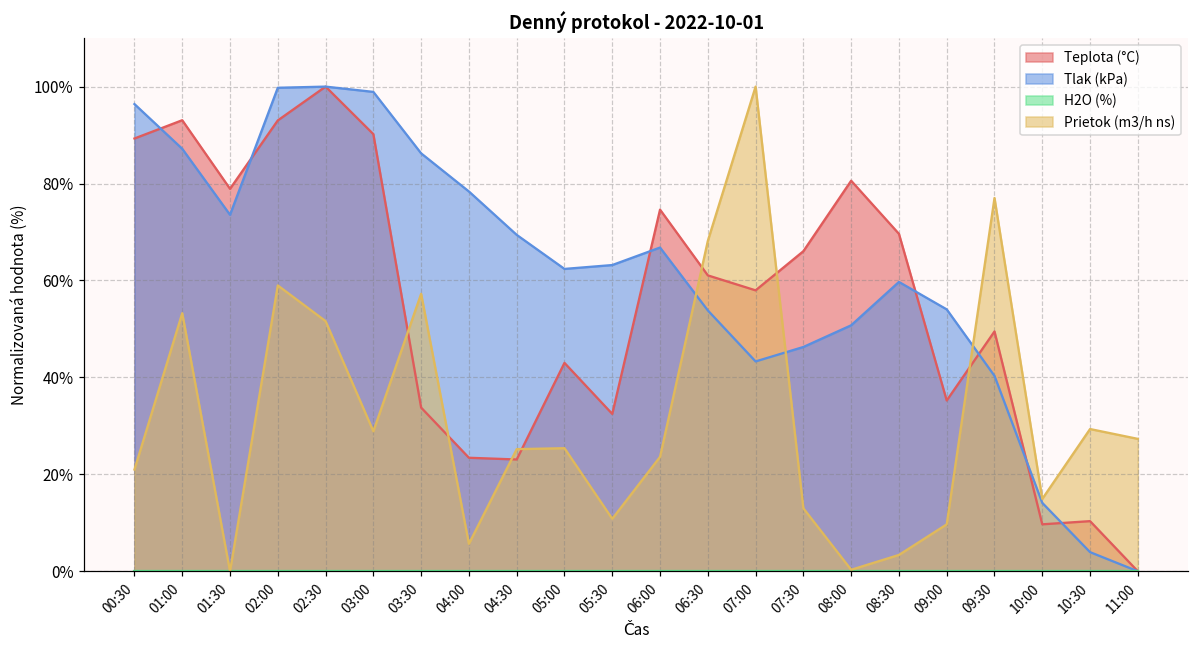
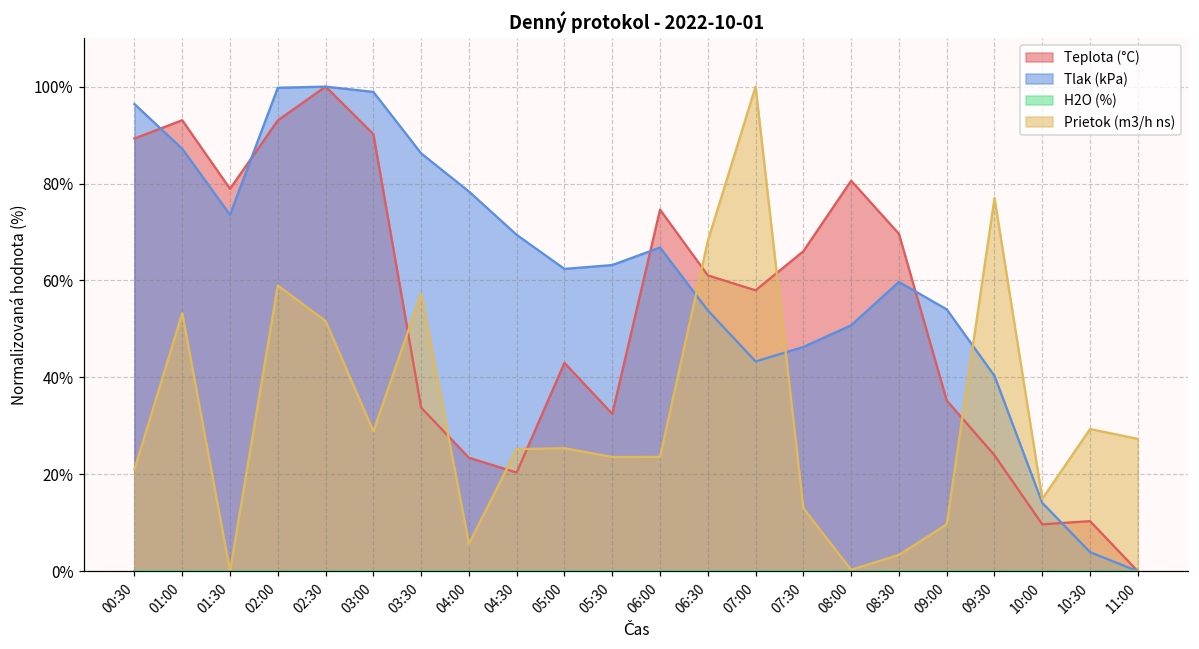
  {
    "Teplota (°C)": {
      "00:30": "89%",
      "01:00": "93%",
      "01:30": "79%",
      "02:00": "93%",
      "03:00": "90%",
      "03:30": "34%",
      "04:00": "23%",
-     "04:30": "23%",
+     "04:30": "20%",
      "05:00": "43%",
      "05:30": "32%",
      "06:00": "75%",
      "06:30": "61%",
      "07:00": "58%",
      "07:30": "66%",
      "08:00": "81%",
      "08:30": "70%",
      "09:00": "35%",
-     "09:30": "49%",
+     "09:30": "24%",
      "10:00": "10%",
      "10:30": "10%"
    },
    "Tlak (kPa)": {
      "00:30": "96%",
      "01:00": "87%",
      "01:30": "74%",
      "02:00": "100%",
      "03:00": "99%",
      "03:30": "86%",
      "04:00": "78%",
      "04:30": "69%",
      "05:00": "62%",
      "05:30": "63%",
      "06:00": "67%",
      "06:30": "54%",
      "07:00": "43%",
      "07:30": "46%",
      "08:00": "51%",
      "08:30": "60%",
      "09:00": "54%",
      "09:30": "40%",
      "10:00": "14%",
      "10:30": "4%"
    },
    "H2O (%)": {
      "00:30": "0%",
      "01:00": "0%",
      "02:00": "0%",
      "02:30": "0%",
      "03:00": "0%",
      "03:30": "0%",
      "04:00": "0%",
      "04:30": "0%",
      "05:00": "0%",
      "05:30": "0%",
      "06:00": "0%",
      "06:30": "0%",
      "07:00": "0%",
      "07:30": "0%",
      "08:30": "0%",
      "09:00": "0%",
      "09:30": "0%",
      "10:00": "0%",
      "10:30": "0%"
    },
    "Prietok (m3/h ns)": {
      "00:30": "21%",
      "01:00": "53%",
      "02:00": "59%",
      "02:30": "52%",
      "03:00": "29%",
      "03:30": "57%",
      "04:00": "6%",
      "04:30": "25%",
      "05:00": "25%",
-     "05:30": "11%",
+     "05:30": "24%",
      "06:00": "24%",
      "06:30": "68%",
      "07:00": "100%",
      "07:30": "13%",
      "08:30": "3%",
      "09:00": "10%",
      "09:30": "77%",
      "10:00": "15%",
      "10:30": "29%",
      "11:00": "27%"
    }
  }
